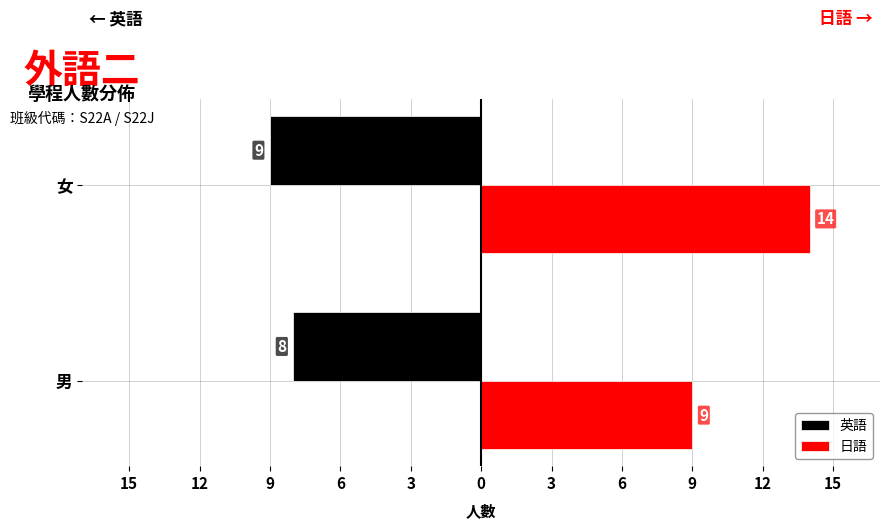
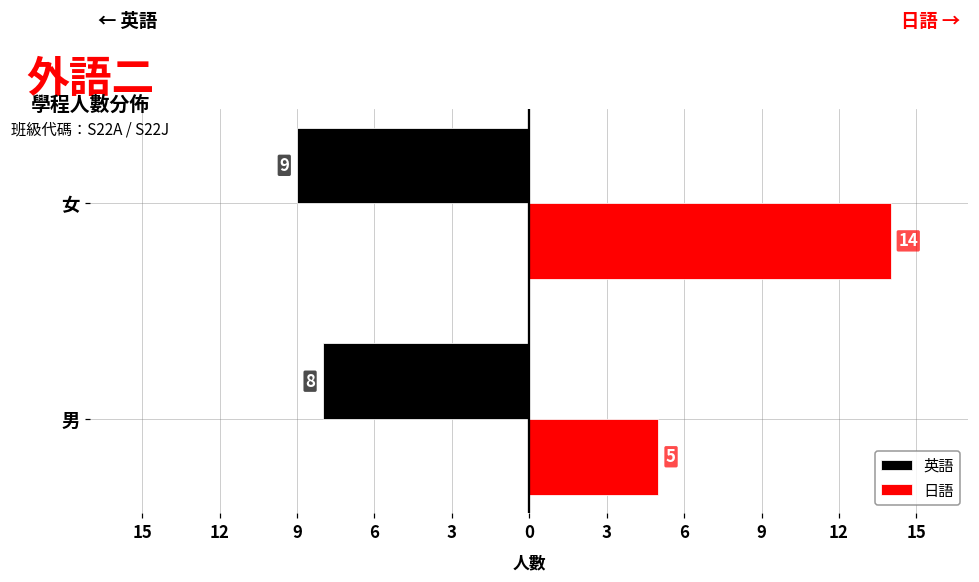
  {
    "日語": {
-     "男": 9
+     "男": 5
    }
  }
